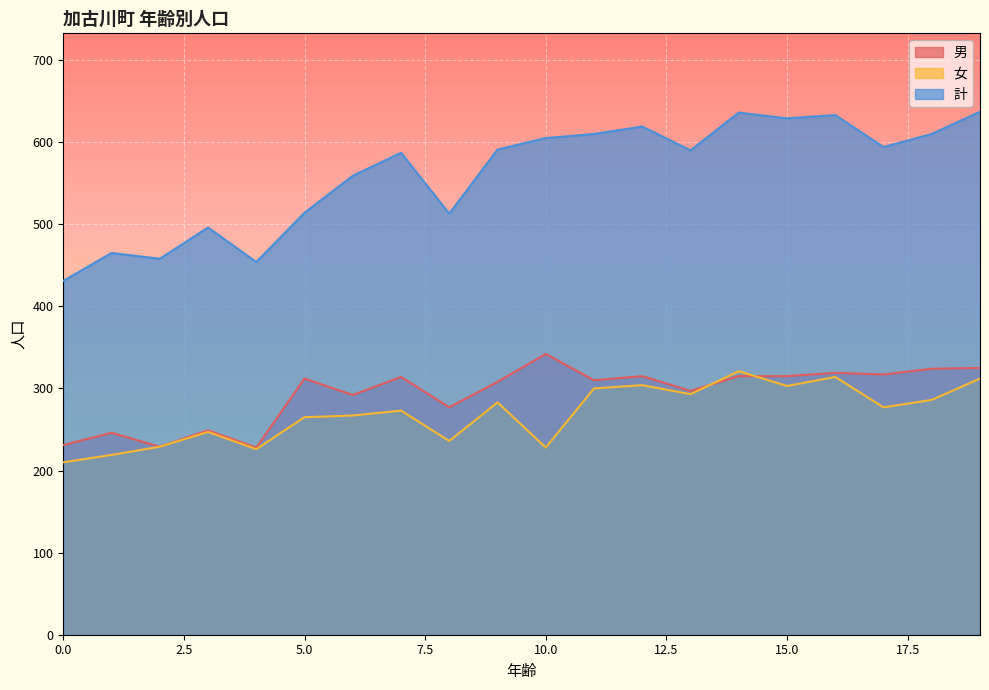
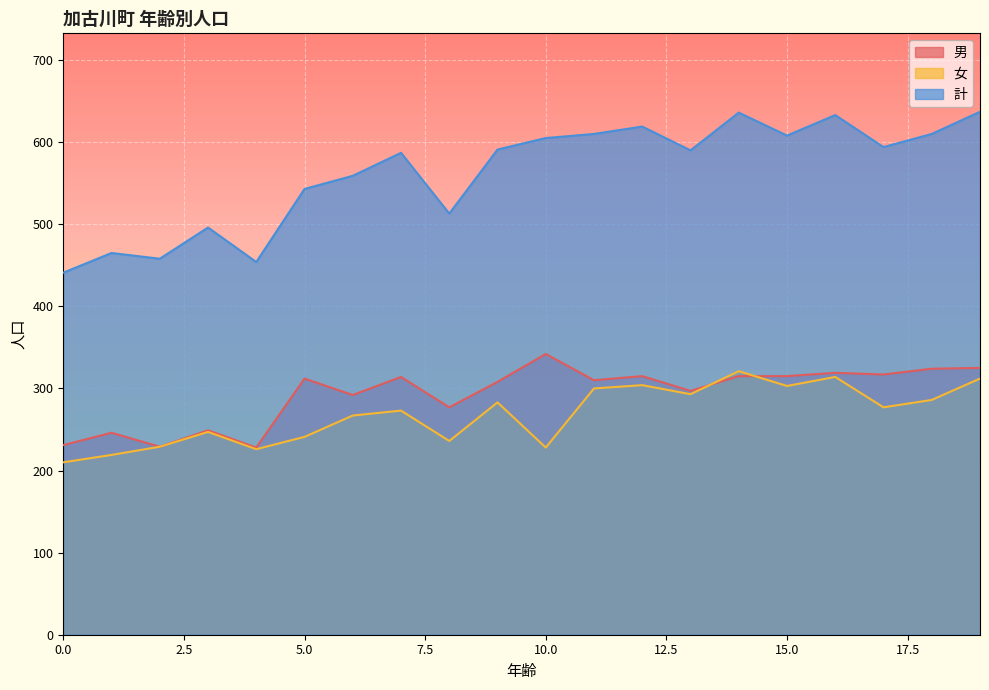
  {
    "男": {
      "0.0": 230,
      "5.0": 310,
      "10.0": 340,
      "15.0": 320
    },
    "女": {
      "0.0": 210,
-     "5.0": 270,
+     "5.0": 240,
      "10.0": 230,
      "15.0": 300
    },
    "計": {
-     "0.0": 430,
-     "5.0": 510,
+     "0.0": 440,
+     "5.0": 540,
      "10.0": 610,
-     "15.0": 630
+     "15.0": 610
    }
  }
